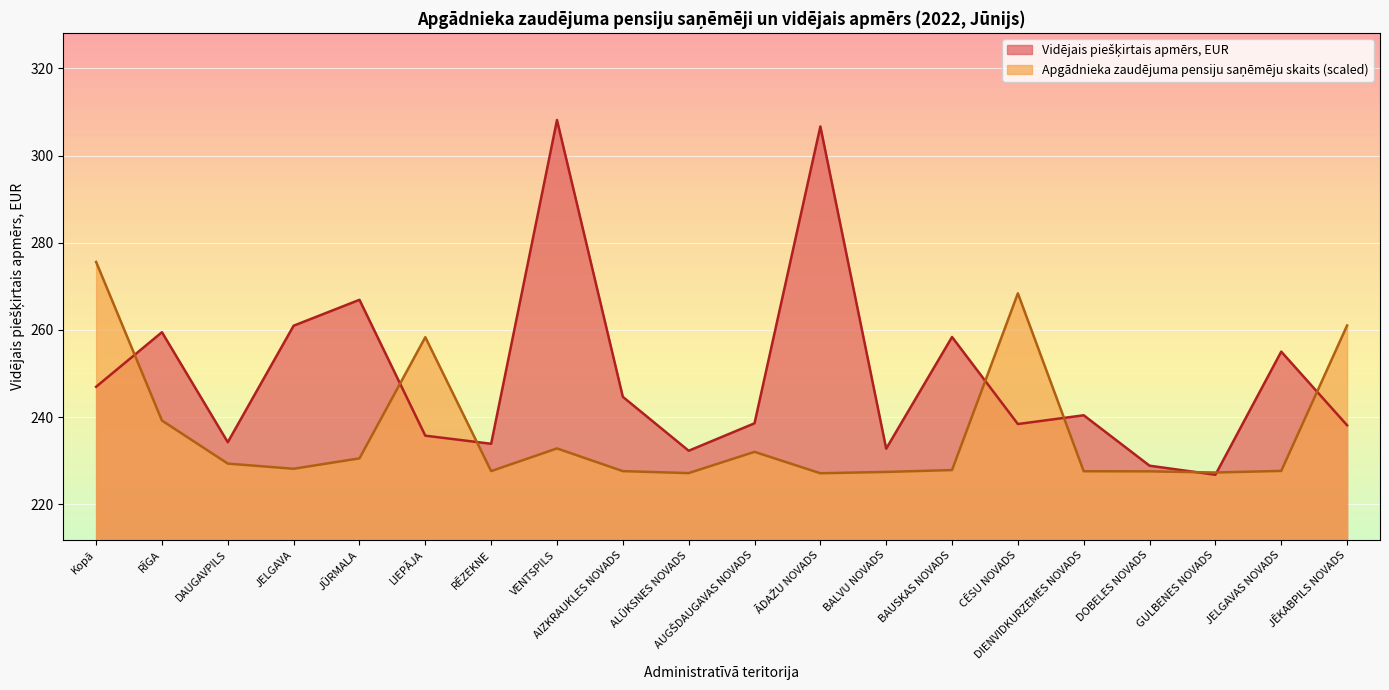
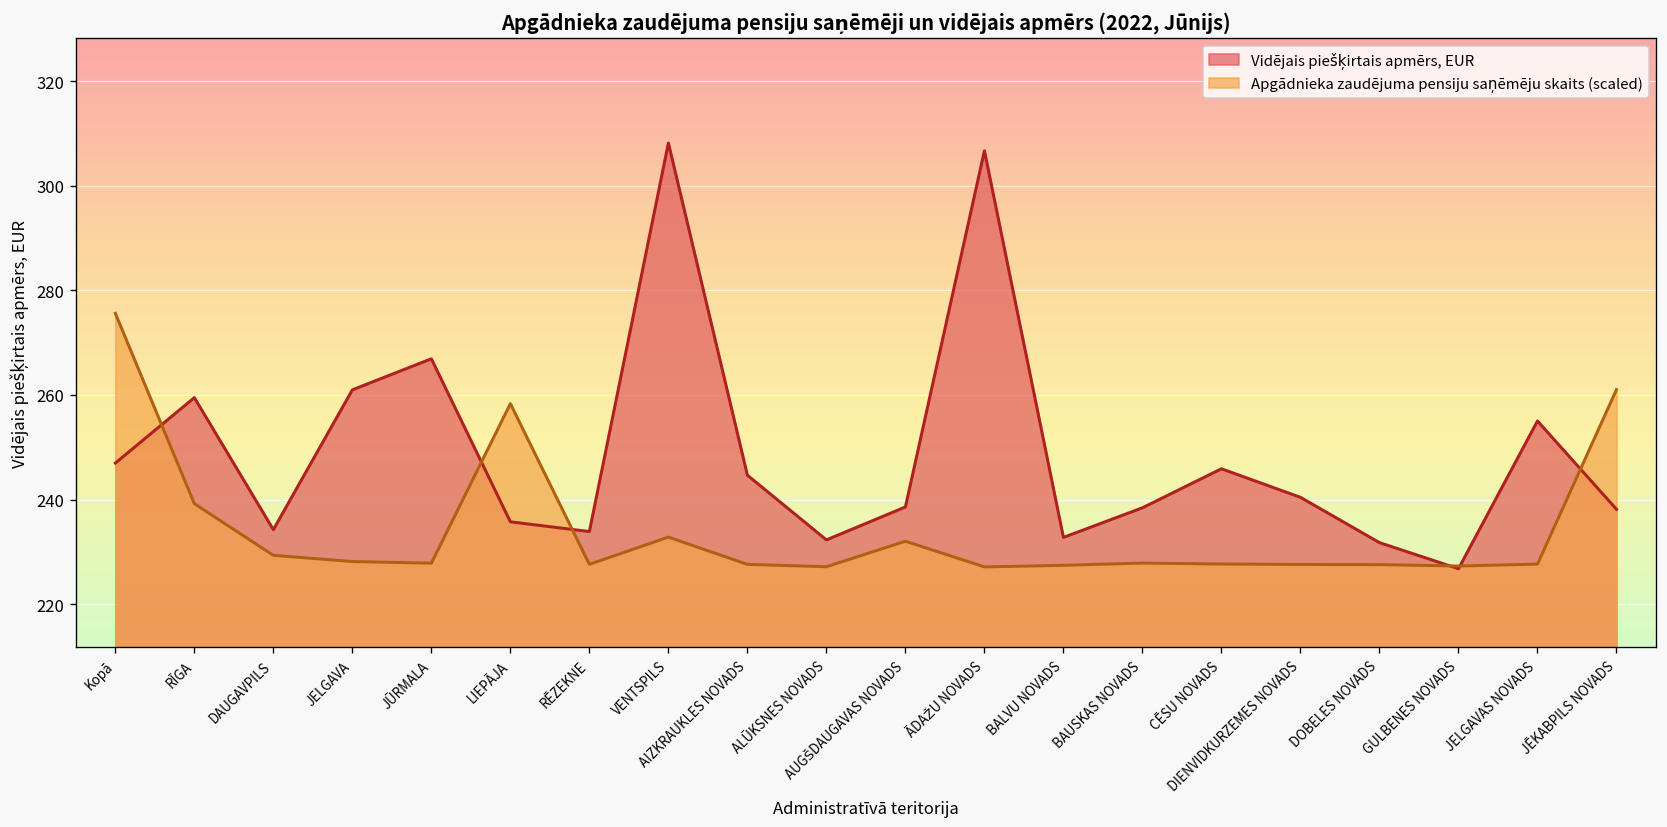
  {
    "Vidējais piešķirtais apmērs, EUR": {
      "Kopā": 247,
      "RĪGA": 259,
      "DAUGAVPILS": 234,
      "JELGAVA": 261,
      "JŪRMALA": 267,
      "LIEPĀJA": 236,
      "RĒZEKNE": 234,
      "VENTSPILS": 308,
      "AIZKRAUKLES NOVADS": 245,
      "ALŪKSNES NOVADS": 232,
      "AUGŠDAUGAVAS NOVADS": 239,
      "ĀDAŽU NOVADS": 307,
      "BALVU NOVADS": 233,
-     "BAUSKAS NOVADS": 258,
-     "CĒSU NOVADS": 238,
+     "BAUSKAS NOVADS": 238,
+     "CĒSU NOVADS": 246,
      "DIENVIDKURZEMES NOVADS": 240,
-     "DOBELES NOVADS": 229,
+     "DOBELES NOVADS": 232,
      "JELGAVAS NOVADS": 255,
      "JĒKABPILS NOVADS": 238
    },
    "Apgādnieka zaudējuma pensiju saņēmēju skaits (scaled)": {
      "Kopā": 276,
      "RĪGA": 239,
      "DAUGAVPILS": 229,
      "JELGAVA": 228,
-     "JŪRMALA": 231,
+     "JŪRMALA": 228,
      "LIEPĀJA": 258,
      "RĒZEKNE": 228,
      "VENTSPILS": 233,
      "AIZKRAUKLES NOVADS": 228,
      "ALŪKSNES NOVADS": 227,
      "AUGŠDAUGAVAS NOVADS": 232,
      "ĀDAŽU NOVADS": 227,
      "BALVU NOVADS": 227,
      "BAUSKAS NOVADS": 228,
-     "CĒSU NOVADS": 268,
+     "CĒSU NOVADS": 228,
      "DIENVIDKURZEMES NOVADS": 228,
      "DOBELES NOVADS": 228,
      "JELGAVAS NOVADS": 228,
      "JĒKABPILS NOVADS": 261
    }
  }
